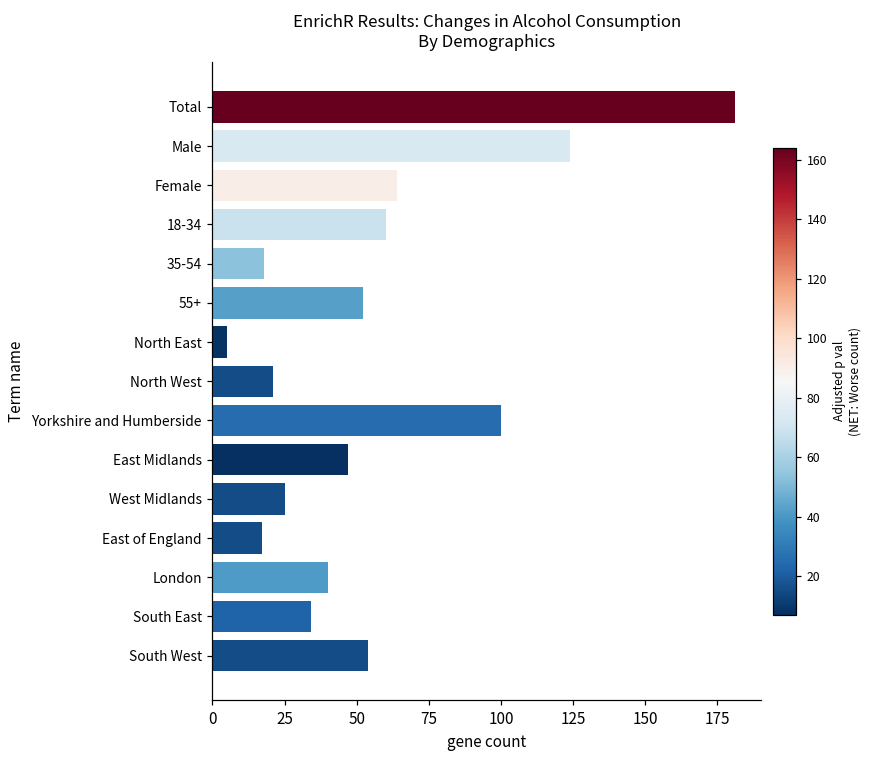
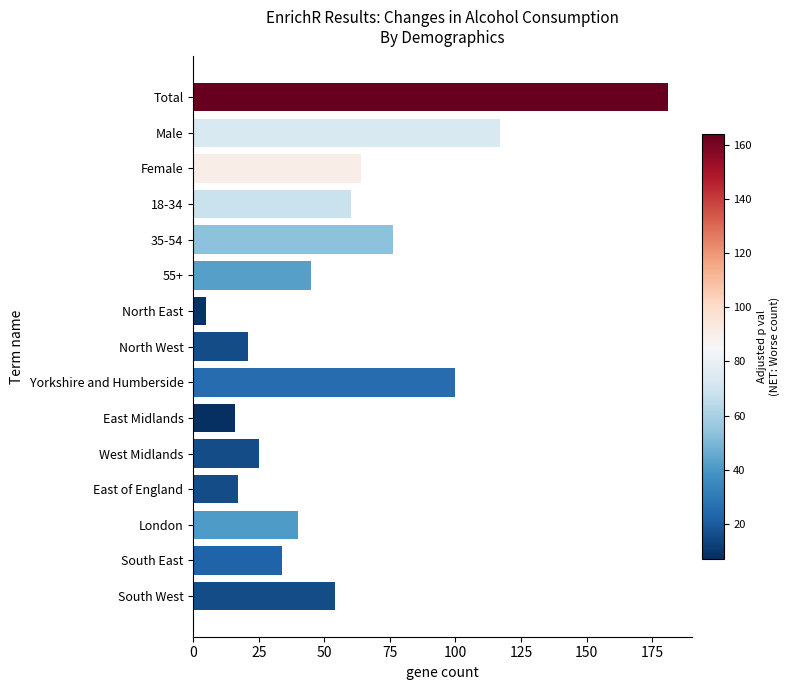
  {
    "Total": 181,
-   "Male": 124,
+   "Male": 117,
    "Female": 64,
    "18-34": 60,
-   "35-54": 18,
-   "55+": 52,
+   "35-54": 76,
+   "55+": 45,
    "North East": 5,
    "North West": 21,
    "Yorkshire and Humberside": 100,
-   "East Midlands": 47,
+   "East Midlands": 16,
    "West Midlands": 25,
    "East of England": 17,
    "London": 40,
    "South East": 34,
    "South West": 54
  }
